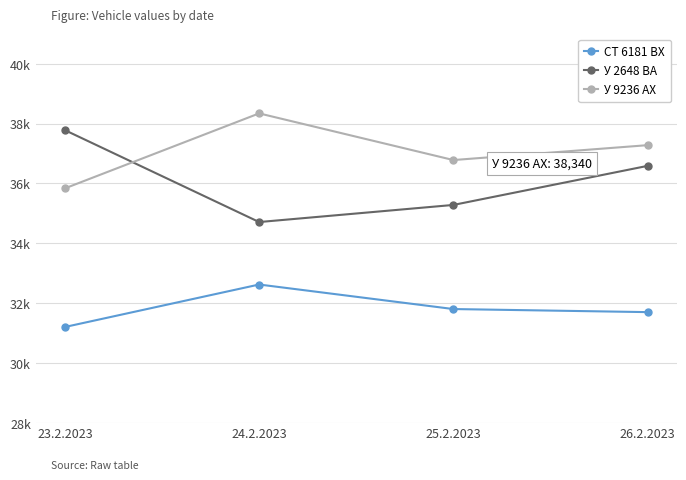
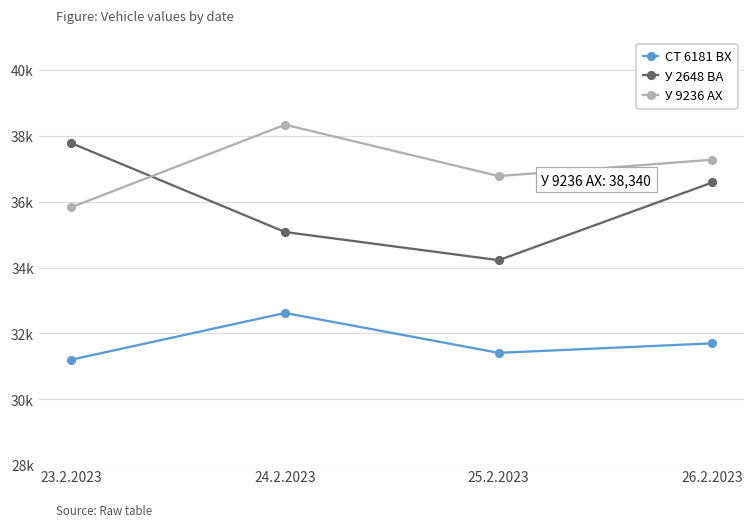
  {
    "СТ 6181 ВХ": {
      "23.2.2023": 31200,
      "24.2.2023": 32600,
-     "25.2.2023": 31800,
+     "25.2.2023": 31400,
      "26.2.2023": 31700
    },
    "У 2648 ВА": {
      "23.2.2023": 37800,
-     "24.2.2023": 34700,
-     "25.2.2023": 35300,
+     "24.2.2023": 35100,
+     "25.2.2023": 34200,
      "26.2.2023": 36600
    },
    "У 9236 АХ": {
      "23.2.2023": 35800,
      "24.2.2023": 38300,
      "25.2.2023": 36800,
      "26.2.2023": 37300
    }
  }
